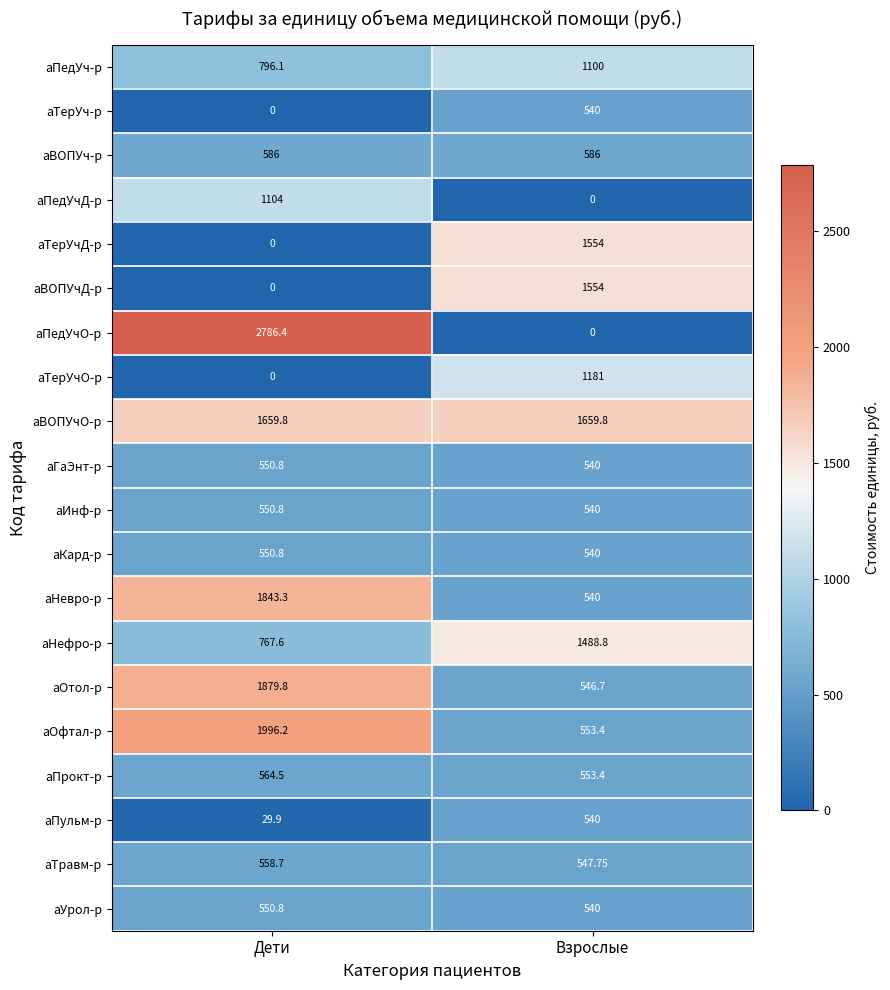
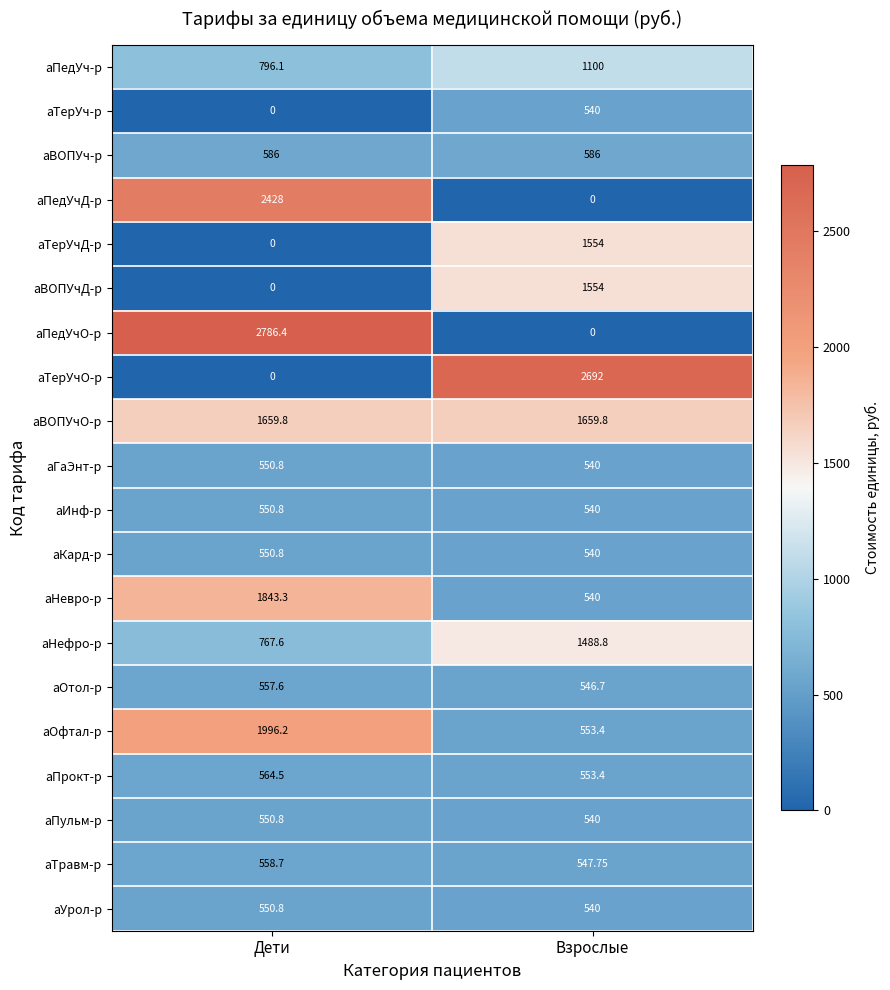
  {
    "аПедУч-р": {
      "Дети": 796.1,
      "Взрослые": 1100
    },
    "аТерУч-р": {
      "Дети": 0,
      "Взрослые": 540
    },
    "аВОПУч-р": {
      "Дети": 586,
      "Взрослые": 586
    },
    "аПедУчД-р": {
-     "Дети": 1104,
+     "Дети": 2428,
      "Взрослые": 0
    },
    "аТерУчД-р": {
      "Дети": 0,
      "Взрослые": 1554
    },
    "аВОПУчД-р": {
      "Дети": 0,
      "Взрослые": 1554
    },
    "аПедУчО-р": {
      "Дети": 2786.4,
      "Взрослые": 0
    },
    "аТерУчО-р": {
      "Дети": 0,
-     "Взрослые": 1181
+     "Взрослые": 2692
    },
    "аВОПУчО-р": {
      "Дети": 1659.8,
      "Взрослые": 1659.8
    },
    "аГаЭнт-р": {
      "Дети": 550.8,
      "Взрослые": 540
    },
    "аИнф-р": {
      "Дети": 550.8,
      "Взрослые": 540
    },
    "аКард-р": {
      "Дети": 550.8,
      "Взрослые": 540
    },
    "аНевро-р": {
      "Дети": 1843.3,
      "Взрослые": 540
    },
    "аНефро-р": {
      "Дети": 767.6,
      "Взрослые": 1488.8
    },
    "аОтол-р": {
-     "Дети": 1879.8,
+     "Дети": 557.6,
      "Взрослые": 546.7
    },
    "аОфтал-р": {
      "Дети": 1996.2,
      "Взрослые": 553.4
    },
    "аПрокт-р": {
      "Дети": 564.5,
      "Взрослые": 553.4
    },
    "аПульм-р": {
-     "Дети": 29.9,
+     "Дети": 550.8,
      "Взрослые": 540
    },
    "аТравм-р": {
      "Дети": 558.7,
      "Взрослые": 547.75
    },
    "аУрол-р": {
      "Дети": 550.8,
      "Взрослые": 540
    }
  }
